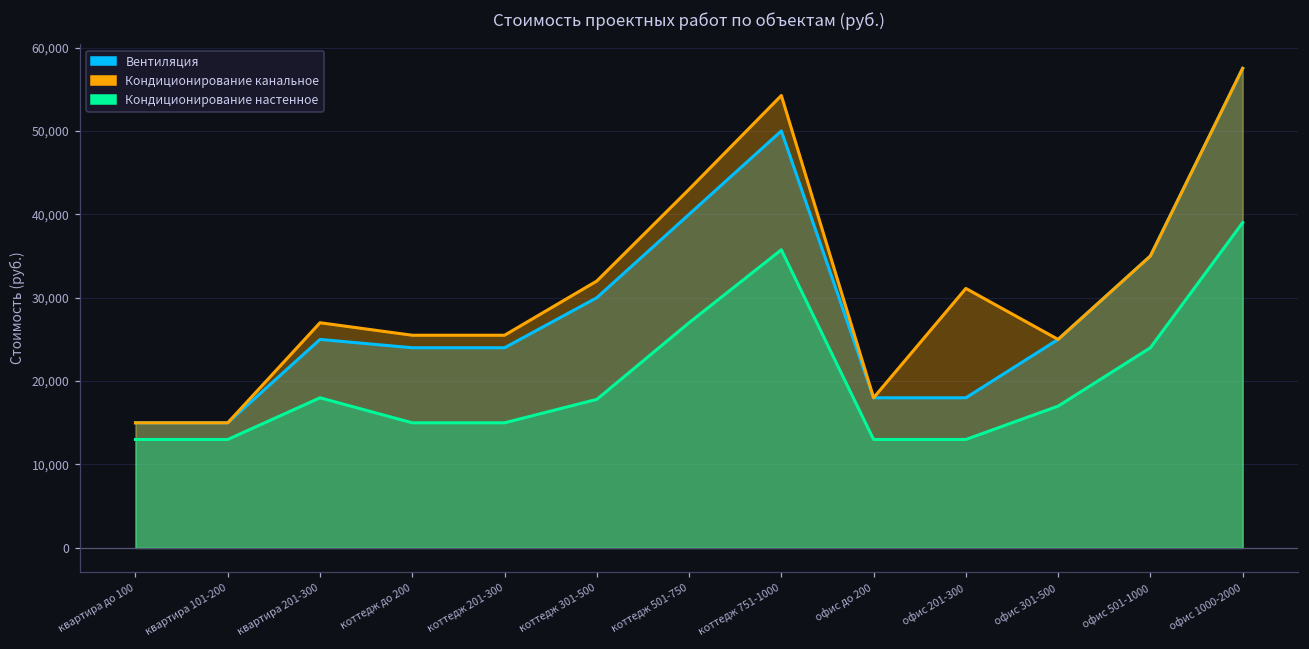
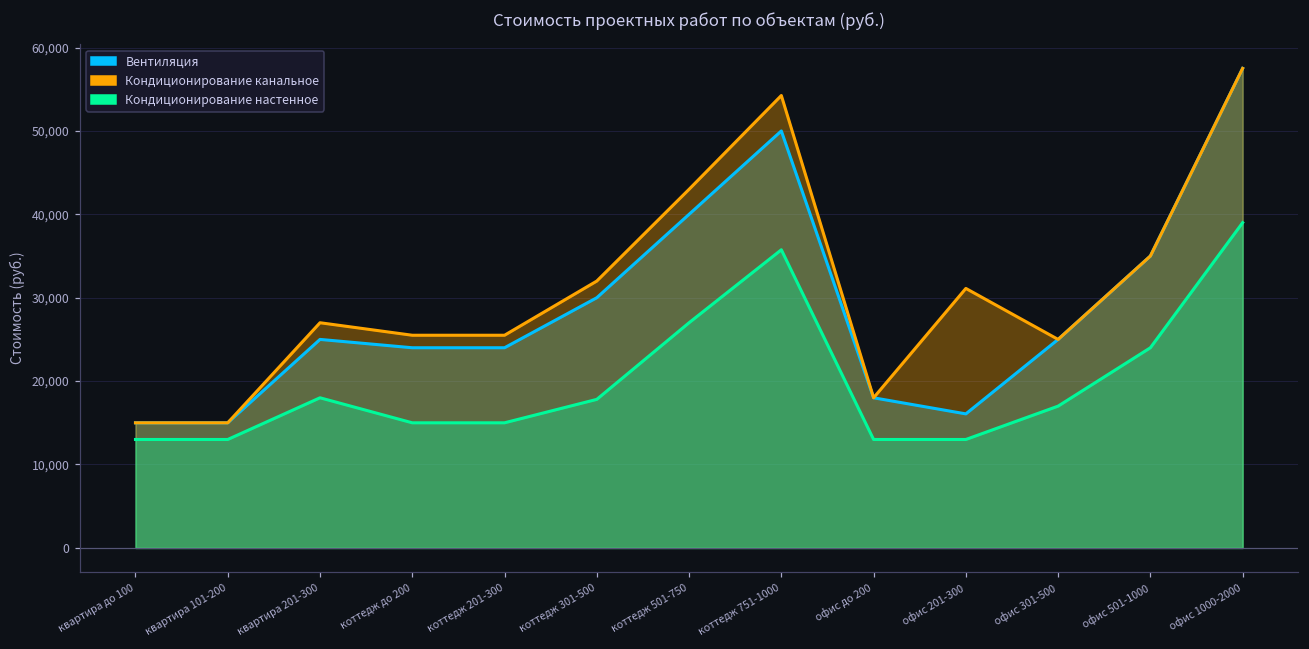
  {
    "Вентиляция": {
      "квартира 201-300": "25,000",
      "коттедж до 200": "24,000",
      "коттедж 201-300": "24,000",
      "коттедж 301-500": "30,000",
      "коттедж 501-750": "40,000",
      "коттедж 751-1000": "50,000",
-     "офис 201-300": "18,000"
+     "офис 201-300": "16,000"
    },
    "Кондиционирование канальное": {
      "квартира 201-300": "27,000",
      "коттедж до 200": "26,000",
      "коттедж 201-300": "26,000",
      "коттедж 301-500": "32,000",
      "коттедж 501-750": "43,000",
      "коттедж 751-1000": "54,000",
      "офис 201-300": "31,000"
    },
    "Кондиционирование настенное": {
      "квартира до 100": "13,000",
      "квартира 101-200": "13,000",
      "квартира 201-300": "18,000",
      "коттедж до 200": "15,000",
      "коттедж 201-300": "15,000",
      "коттедж 301-500": "18,000",
      "коттедж 501-750": "27,000",
      "коттедж 751-1000": "36,000",
      "офис до 200": "13,000",
      "офис 201-300": "13,000",
      "офис 301-500": "17,000",
      "офис 501-1000": "24,000",
      "офис 1000-2000": "39,000"
    }
  }
